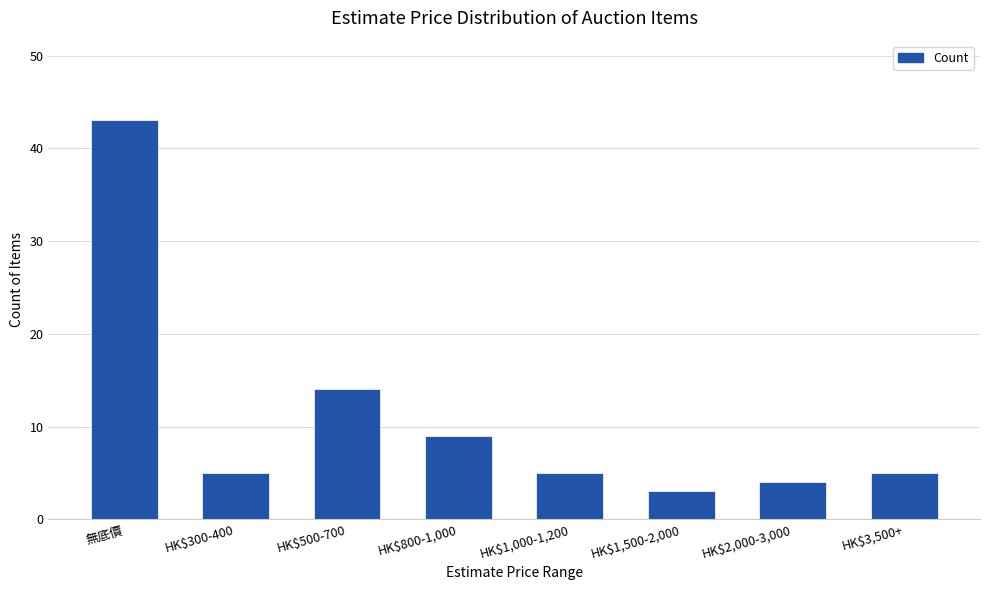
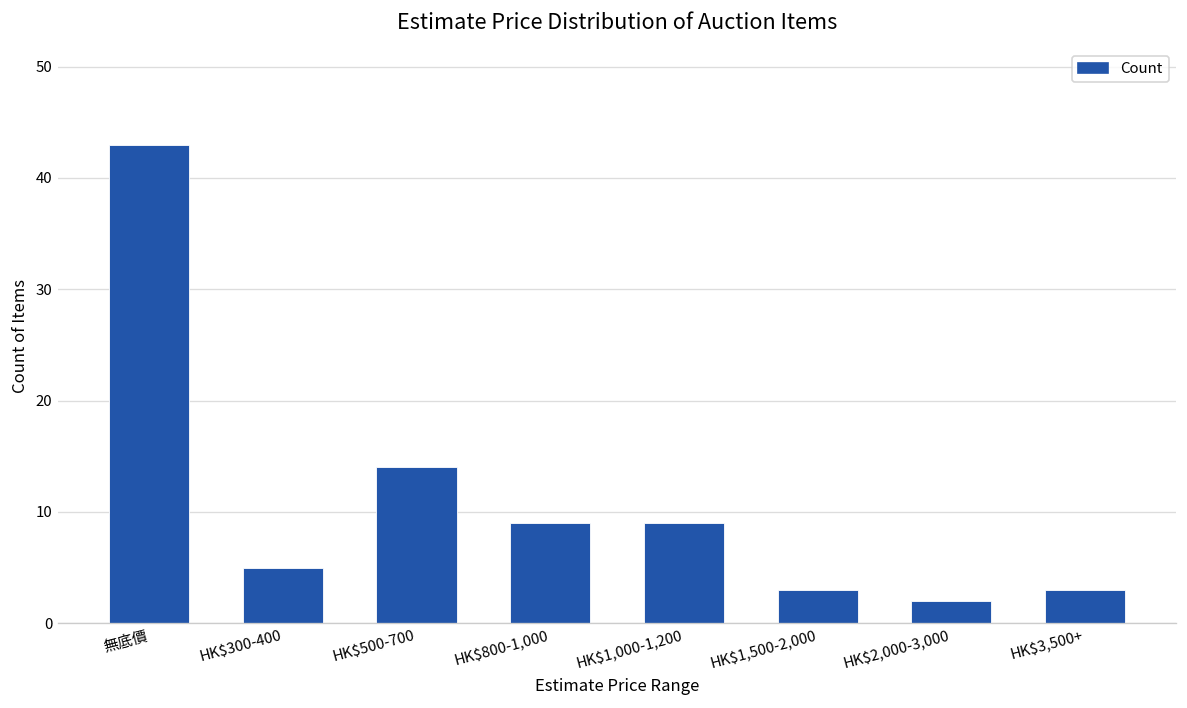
  {
    "無底價": 43,
    "HK$300-400": 5,
    "HK$500-700": 14,
    "HK$800-1,000": 9,
-   "HK$1,000-1,200": 5,
+   "HK$1,000-1,200": 9,
    "HK$1,500-2,000": 3,
-   "HK$2,000-3,000": 4,
-   "HK$3,500+": 5
+   "HK$2,000-3,000": 2,
+   "HK$3,500+": 3
  }
